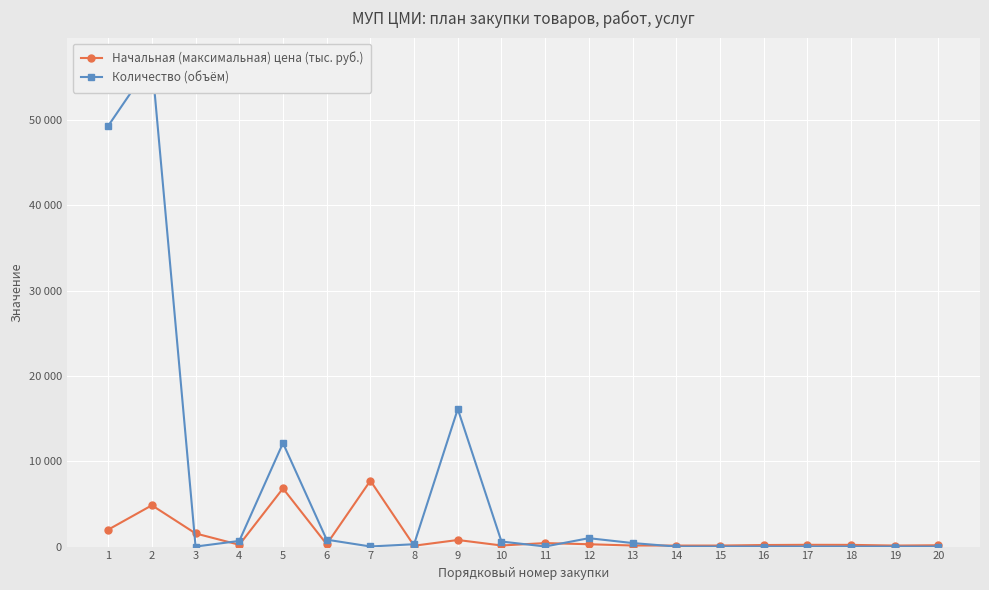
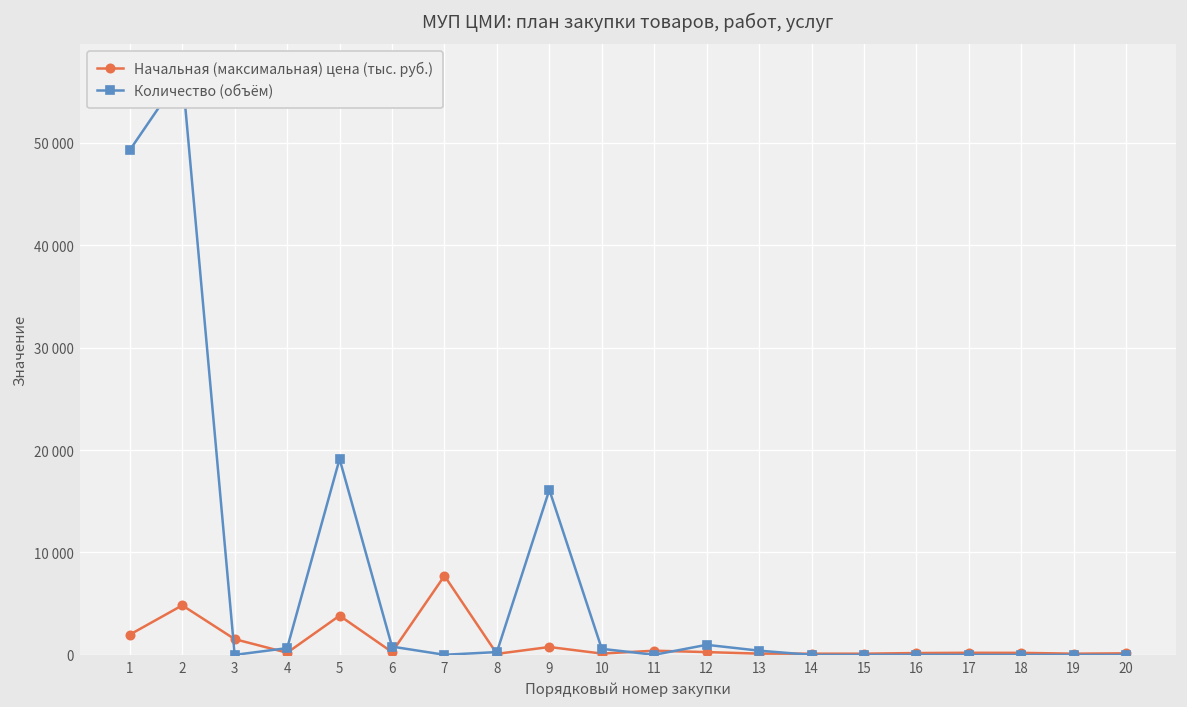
  {
    "Начальная (максимальная) цена (тыс. руб.)": {
      "1": 2000,
      "2": 5000,
      "3": 2000,
      "4": 0,
-     "5": 7000,
+     "5": 4000,
      "6": 0,
      "7": 8000,
      "9": 1000,
      "10": 0,
      "11": 0,
      "12": 0
    },
    "Количество (объём)": {
      "1": 49000,
      "3": 0,
      "4": 1000,
-     "5": 12000,
+     "5": 19000,
      "6": 1000,
      "7": 0,
      "9": 16000,
      "10": 1000,
      "11": 0,
      "12": 1000
    }
  }
